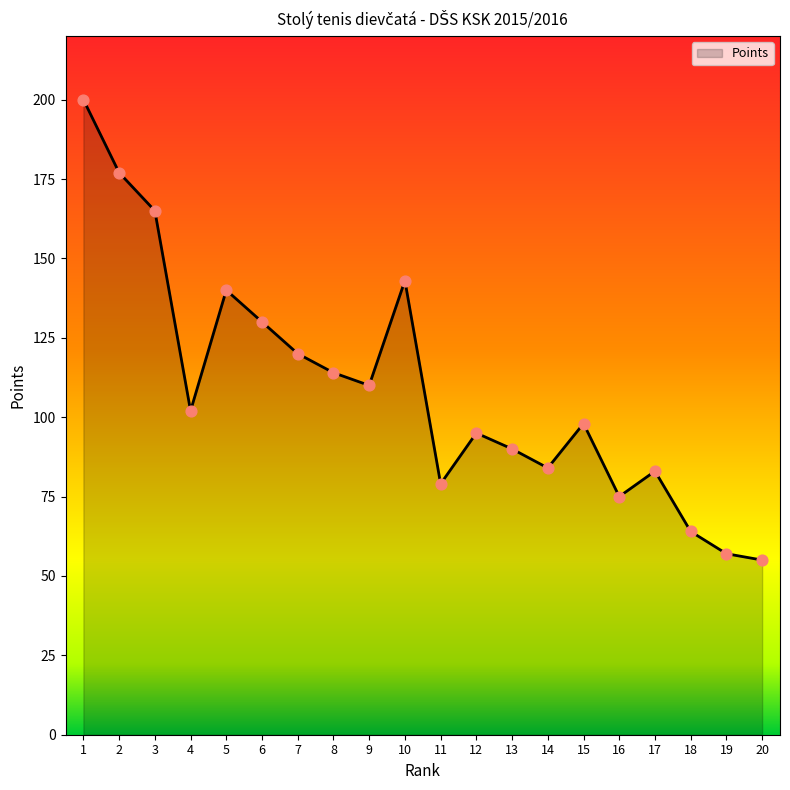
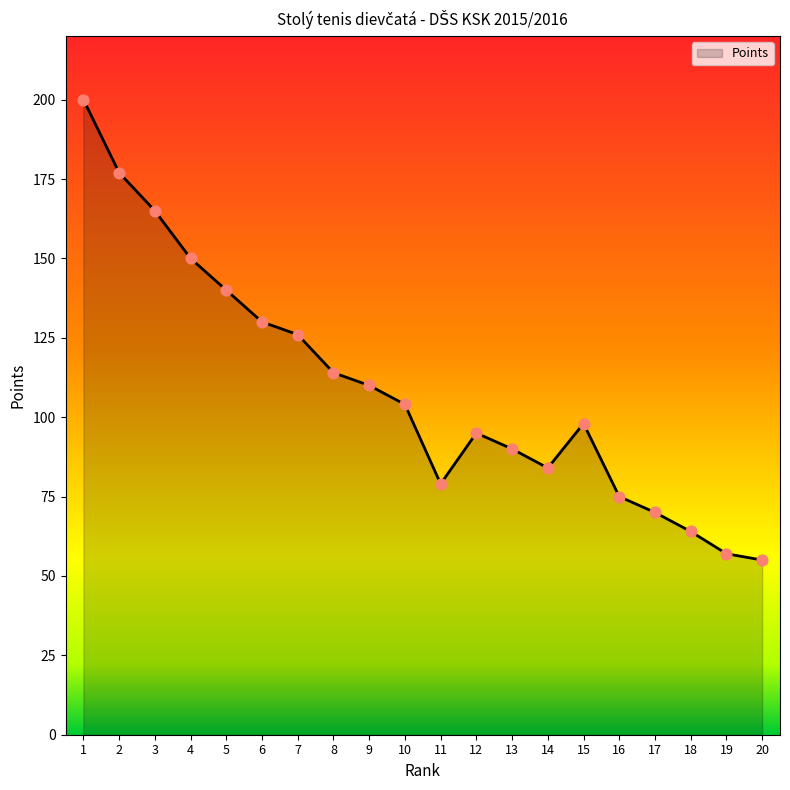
  {
    "1": 200,
    "2": 177,
    "3": 165,
-   "4": 102,
+   "4": 150,
    "5": 140,
    "6": 130,
-   "7": 120,
+   "7": 126,
    "8": 114,
    "9": 110,
-   "10": 143,
+   "10": 104,
    "11": 79,
    "12": 95,
    "13": 90,
    "14": 84,
    "15": 98,
    "16": 75,
-   "17": 83,
+   "17": 70,
    "18": 64,
    "19": 57,
    "20": 55
  }
